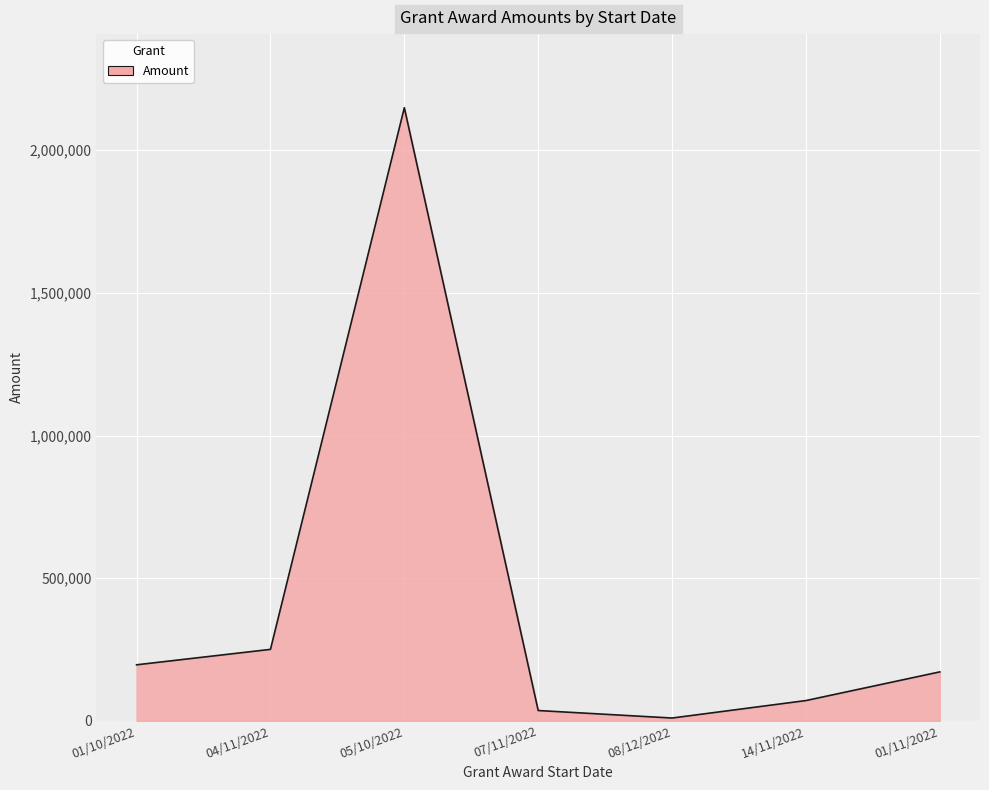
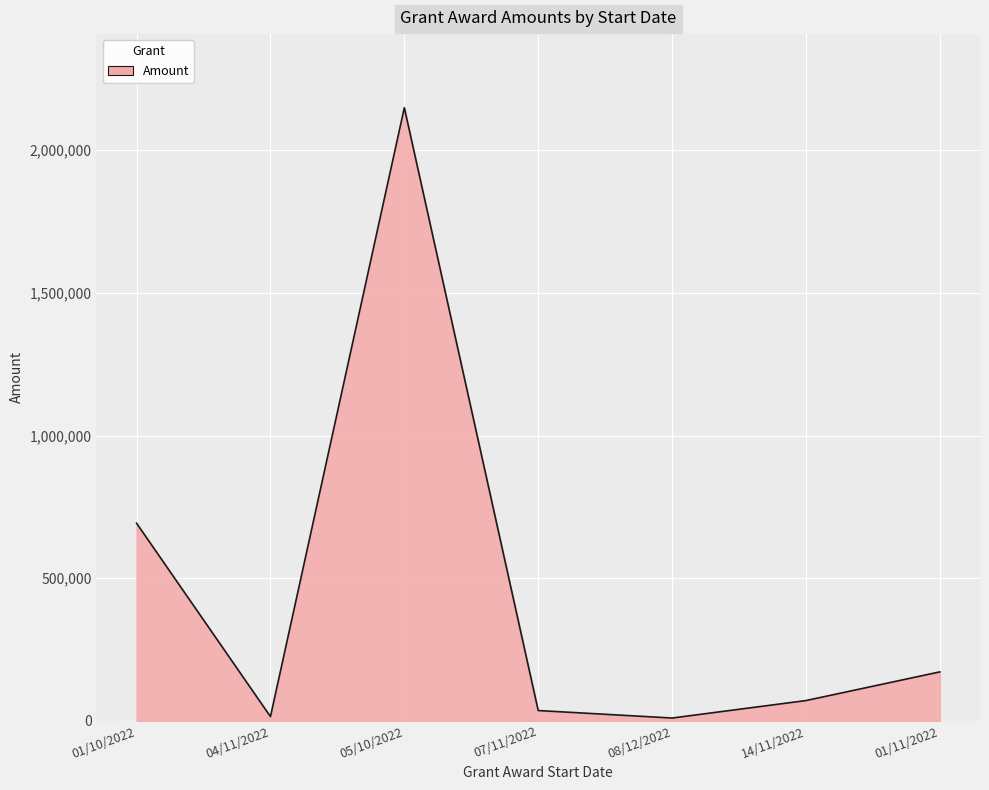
  {
-   "01/10/2022": "200,000",
-   "04/11/2022": "250,000",
+   "01/10/2022": "690,000",
+   "04/11/2022": "20,000",
    "05/10/2022": "2,150,000",
    "07/11/2022": "40,000",
    "08/12/2022": "10,000",
    "14/11/2022": "70,000",
    "01/11/2022": "170,000"
  }
